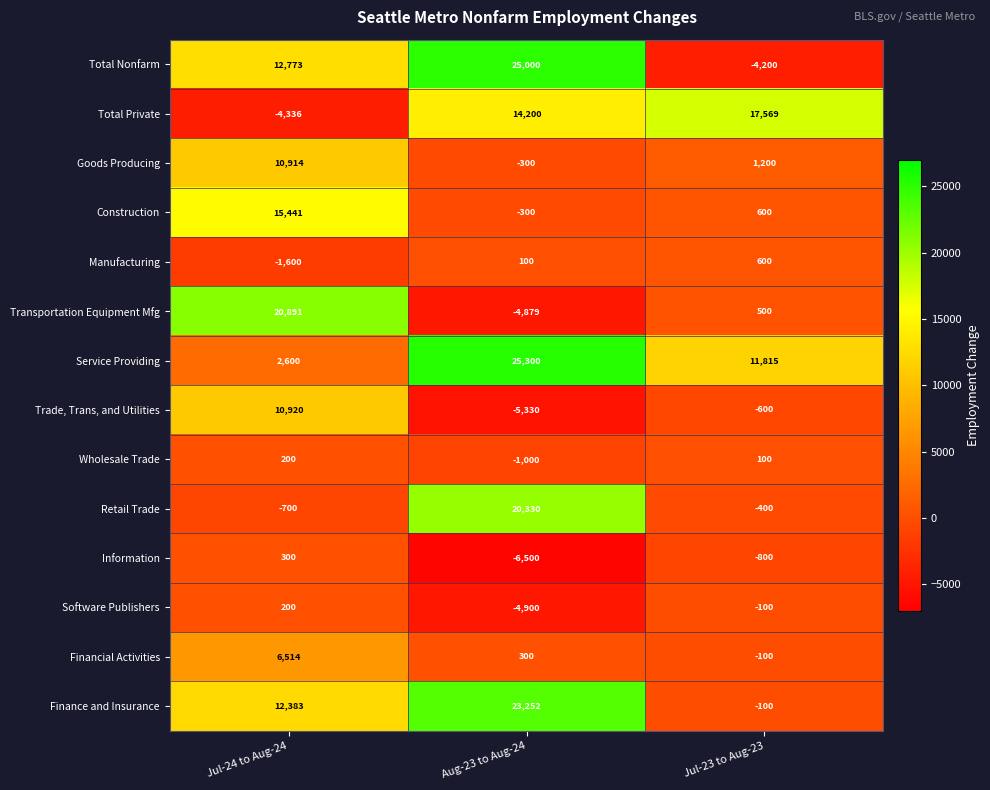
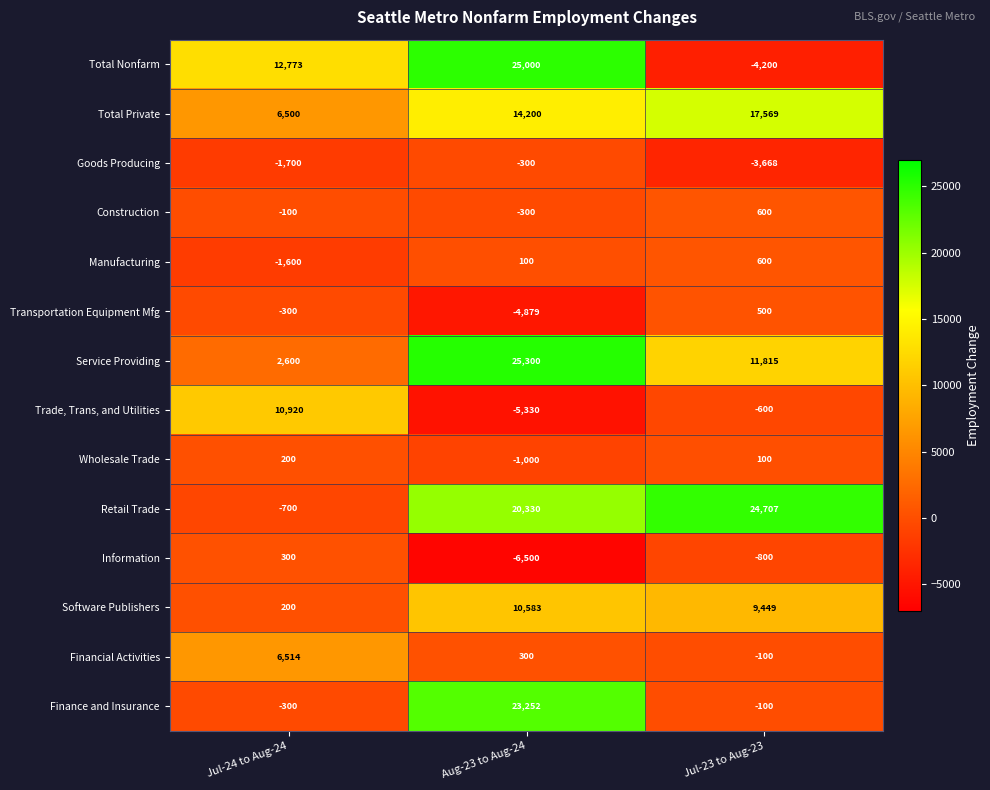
  {
    "Total Nonfarm": {
      "Jul-24 to Aug-24": "12,773",
      "Aug-23 to Aug-24": "25,000",
      "Jul-23 to Aug-23": "-4,200"
    },
    "Total Private": {
-     "Jul-24 to Aug-24": "-4,336",
+     "Jul-24 to Aug-24": "6,500",
      "Aug-23 to Aug-24": "14,200",
      "Jul-23 to Aug-23": "17,569"
    },
    "Goods Producing": {
-     "Jul-24 to Aug-24": "10,914",
+     "Jul-24 to Aug-24": "-1,700",
      "Aug-23 to Aug-24": "-300",
-     "Jul-23 to Aug-23": "1,200"
+     "Jul-23 to Aug-23": "-3,668"
    },
    "Construction": {
-     "Jul-24 to Aug-24": "15,441",
+     "Jul-24 to Aug-24": "-100",
      "Aug-23 to Aug-24": "-300",
      "Jul-23 to Aug-23": "600"
    },
    "Manufacturing": {
      "Jul-24 to Aug-24": "-1,600",
      "Aug-23 to Aug-24": "100",
      "Jul-23 to Aug-23": "600"
    },
    "Transportation Equipment Mfg": {
-     "Jul-24 to Aug-24": "20,891",
+     "Jul-24 to Aug-24": "-300",
      "Aug-23 to Aug-24": "-4,879",
      "Jul-23 to Aug-23": "500"
    },
    "Service Providing": {
      "Jul-24 to Aug-24": "2,600",
      "Aug-23 to Aug-24": "25,300",
      "Jul-23 to Aug-23": "11,815"
    },
    "Trade, Trans, and Utilities": {
      "Jul-24 to Aug-24": "10,920",
      "Aug-23 to Aug-24": "-5,330",
      "Jul-23 to Aug-23": "-600"
    },
    "Wholesale Trade": {
      "Jul-24 to Aug-24": "200",
      "Aug-23 to Aug-24": "-1,000",
      "Jul-23 to Aug-23": "100"
    },
    "Retail Trade": {
      "Jul-24 to Aug-24": "-700",
      "Aug-23 to Aug-24": "20,330",
-     "Jul-23 to Aug-23": "-400"
+     "Jul-23 to Aug-23": "24,707"
    },
    "Information": {
      "Jul-24 to Aug-24": "300",
      "Aug-23 to Aug-24": "-6,500",
      "Jul-23 to Aug-23": "-800"
    },
    "Software Publishers": {
      "Jul-24 to Aug-24": "200",
-     "Aug-23 to Aug-24": "-4,900",
-     "Jul-23 to Aug-23": "-100"
+     "Aug-23 to Aug-24": "10,583",
+     "Jul-23 to Aug-23": "9,449"
    },
    "Financial Activities": {
      "Jul-24 to Aug-24": "6,514",
      "Aug-23 to Aug-24": "300",
      "Jul-23 to Aug-23": "-100"
    },
    "Finance and Insurance": {
-     "Jul-24 to Aug-24": "12,383",
+     "Jul-24 to Aug-24": "-300",
      "Aug-23 to Aug-24": "23,252",
      "Jul-23 to Aug-23": "-100"
    }
  }
